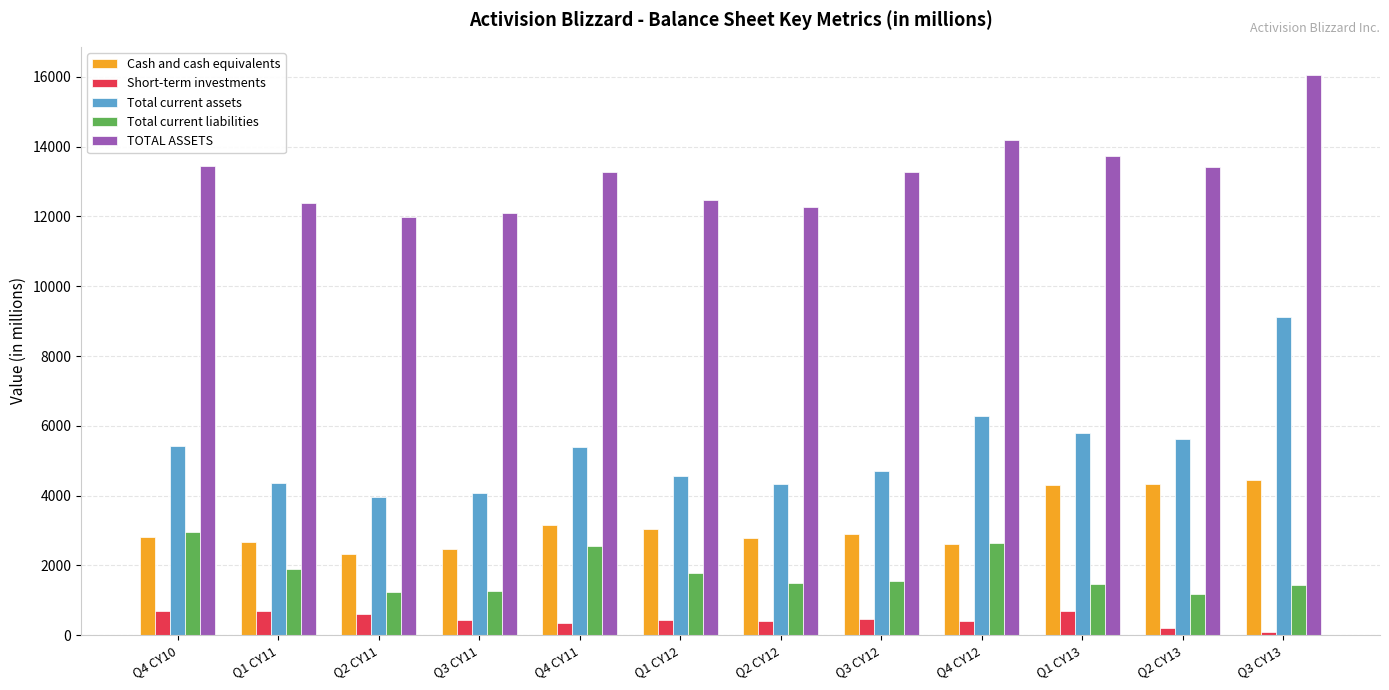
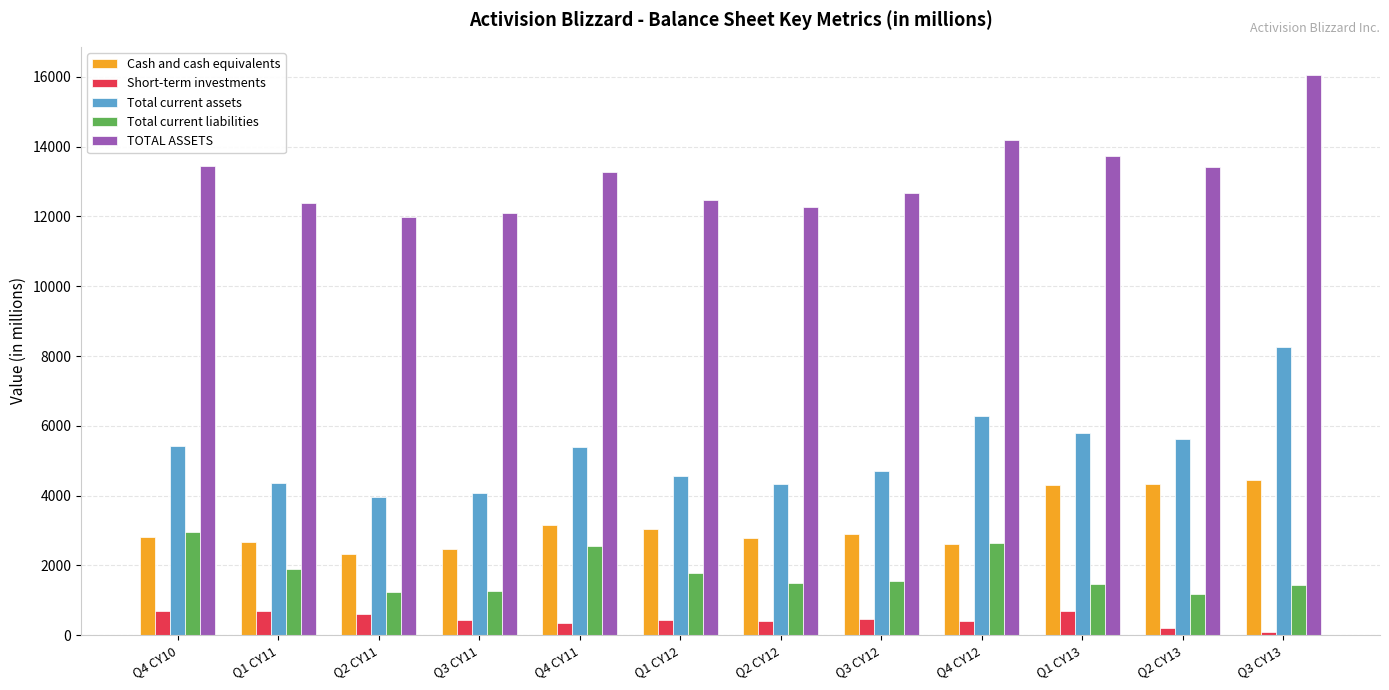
  {
    "Cash and cash equivalents": {
      "Q4 CY10": 2800,
      "Q1 CY11": 2700,
      "Q2 CY11": 2300,
      "Q3 CY11": 2500,
      "Q4 CY11": 3200,
      "Q1 CY12": 3000,
      "Q2 CY12": 2800,
      "Q3 CY12": 2900,
      "Q4 CY12": 2600,
      "Q1 CY13": 4300,
      "Q2 CY13": 4300,
      "Q3 CY13": 4400
    },
    "Short-term investments": {
      "Q4 CY10": 700,
      "Q1 CY11": 700,
      "Q2 CY11": 600,
      "Q3 CY11": 400,
      "Q4 CY11": 400,
      "Q1 CY12": 400,
      "Q2 CY12": 400,
      "Q3 CY12": 500,
      "Q4 CY12": 400,
      "Q1 CY13": 700,
      "Q2 CY13": 200,
      "Q3 CY13": 100
    },
    "Total current assets": {
      "Q4 CY10": 5400,
      "Q1 CY11": 4400,
      "Q2 CY11": 4000,
      "Q3 CY11": 4100,
      "Q4 CY11": 5400,
      "Q1 CY12": 4600,
      "Q2 CY12": 4300,
      "Q3 CY12": 4700,
      "Q4 CY12": 6300,
      "Q1 CY13": 5800,
      "Q2 CY13": 5600,
-     "Q3 CY13": 9100
+     "Q3 CY13": 8300
    },
    "Total current liabilities": {
      "Q4 CY10": 3000,
      "Q1 CY11": 1900,
      "Q2 CY11": 1200,
      "Q3 CY11": 1300,
      "Q4 CY11": 2600,
      "Q1 CY12": 1800,
      "Q2 CY12": 1500,
      "Q3 CY12": 1600,
      "Q4 CY12": 2700,
      "Q1 CY13": 1500,
      "Q2 CY13": 1200,
      "Q3 CY13": 1400
    },
    "TOTAL ASSETS": {
      "Q4 CY10": 13400,
      "Q1 CY11": 12400,
      "Q2 CY11": 12000,
      "Q3 CY11": 12100,
      "Q4 CY11": 13300,
      "Q1 CY12": 12500,
      "Q2 CY12": 12300,
-     "Q3 CY12": 13300,
+     "Q3 CY12": 12700,
      "Q4 CY12": 14200,
      "Q1 CY13": 13700,
      "Q2 CY13": 13400,
      "Q3 CY13": 16100
    }
  }
